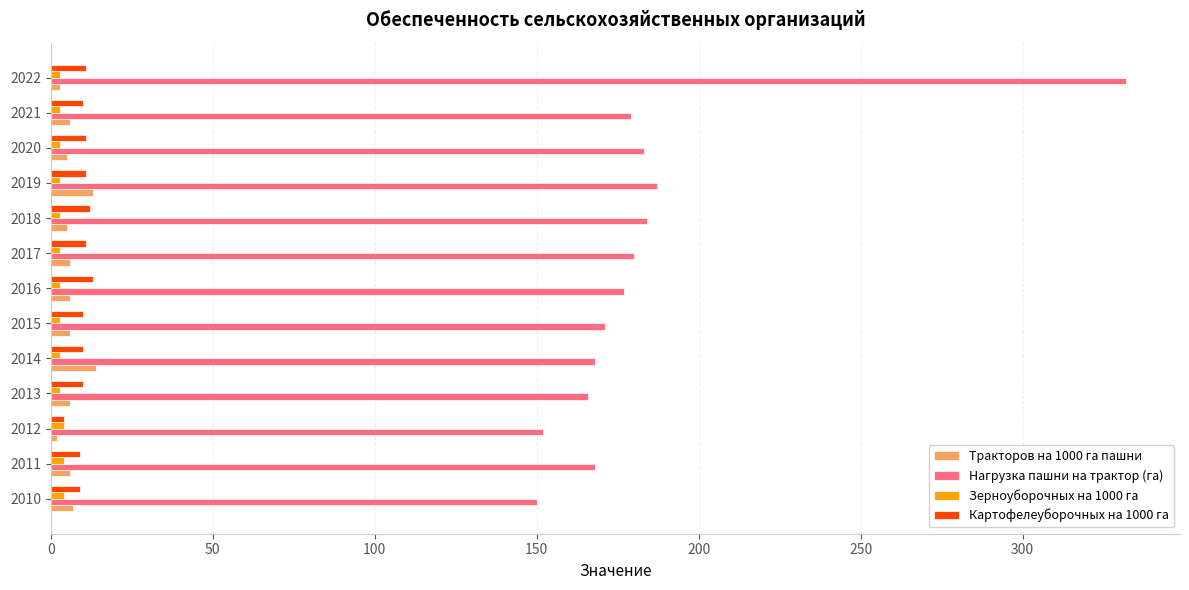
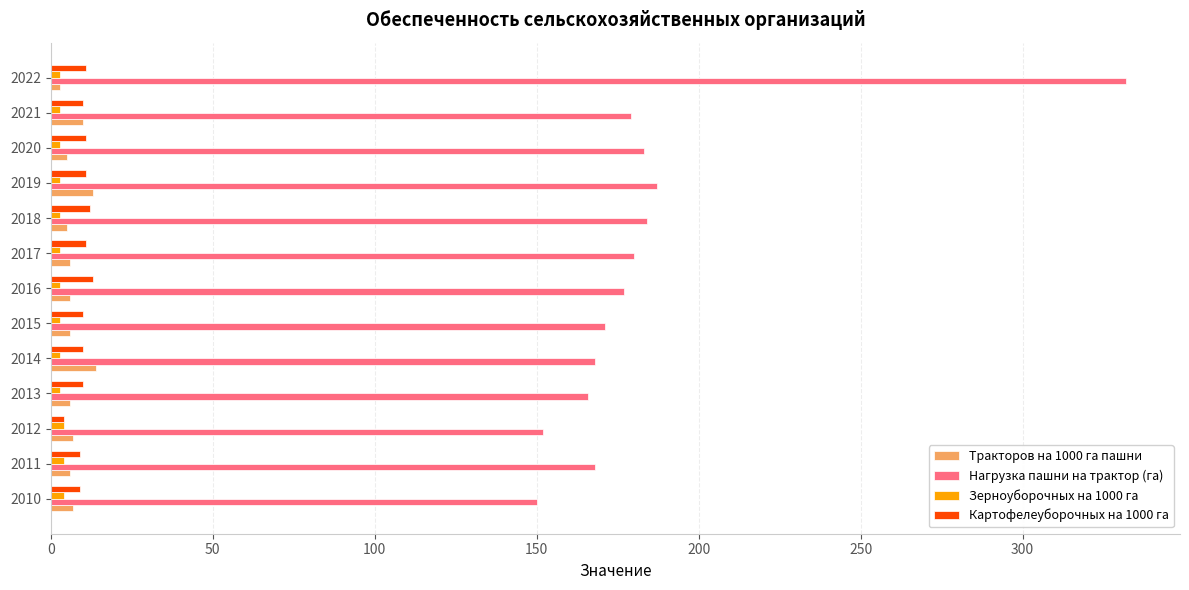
  {
    "Тракторов на 1000 га пашни": {
      "2022": 3,
-     "2021": 6,
+     "2021": 10,
      "2020": 5,
      "2019": 13,
      "2018": 5,
      "2017": 6,
      "2016": 6,
      "2015": 6,
      "2014": 14,
      "2013": 6,
-     "2012": 2,
+     "2012": 7,
      "2011": 6,
      "2010": 7
    },
    "Нагрузка пашни на трактор (га)": {
      "2022": 332,
      "2021": 179,
      "2020": 183,
      "2019": 187,
      "2018": 184,
      "2017": 180,
      "2016": 177,
      "2015": 171,
      "2014": 168,
      "2013": 166,
      "2012": 152,
      "2011": 168,
      "2010": 150
    },
    "Зерноуборочных на 1000 га": {
      "2022": 3,
      "2021": 3,
      "2020": 3,
      "2019": 3,
      "2018": 3,
      "2017": 3,
      "2016": 3,
      "2015": 3,
      "2014": 3,
      "2013": 3,
      "2012": 4,
      "2011": 4,
      "2010": 4
    },
    "Картофелеуборочных на 1000 га": {
      "2022": 11,
      "2021": 10,
      "2020": 11,
      "2019": 11,
      "2018": 12,
      "2017": 11,
      "2016": 13,
      "2015": 10,
      "2014": 10,
      "2013": 10,
      "2012": 4,
      "2011": 9,
      "2010": 9
    }
  }
